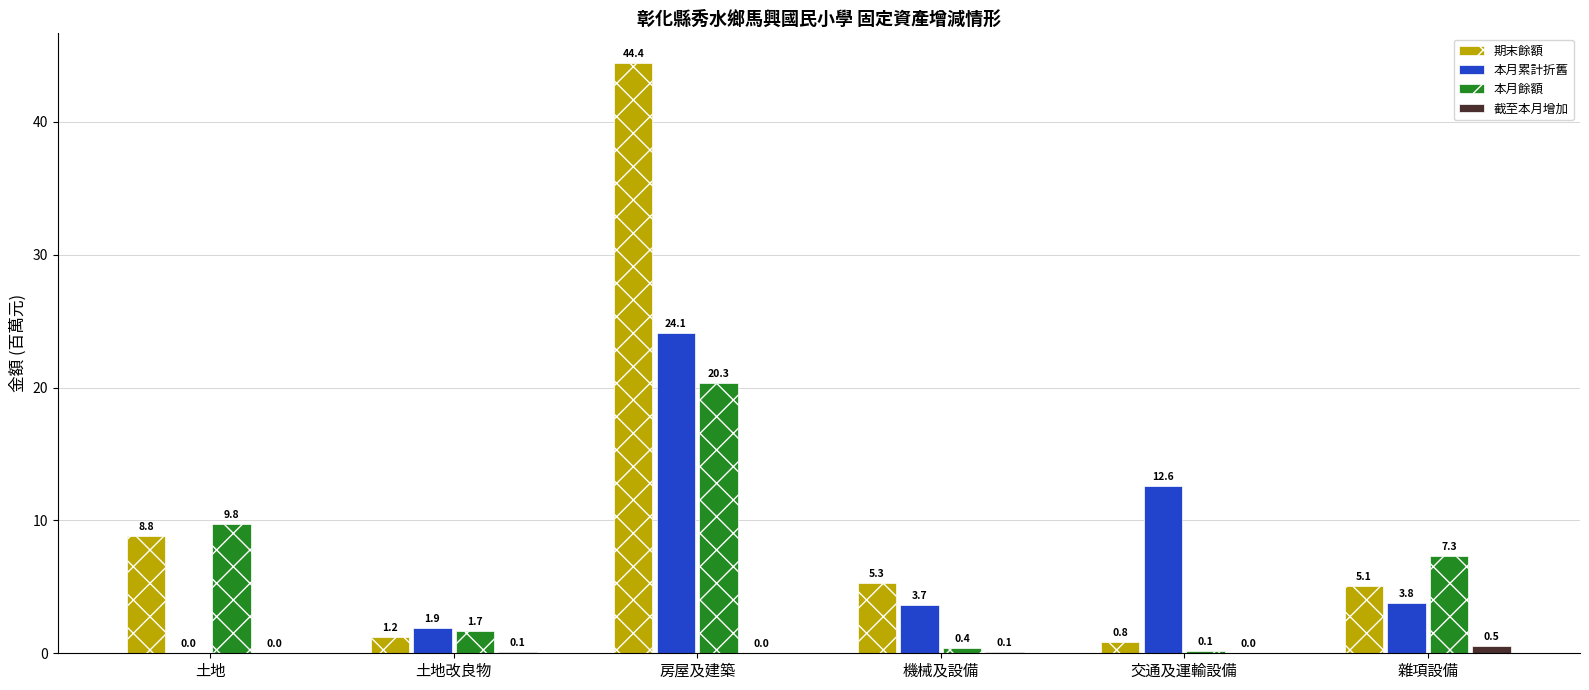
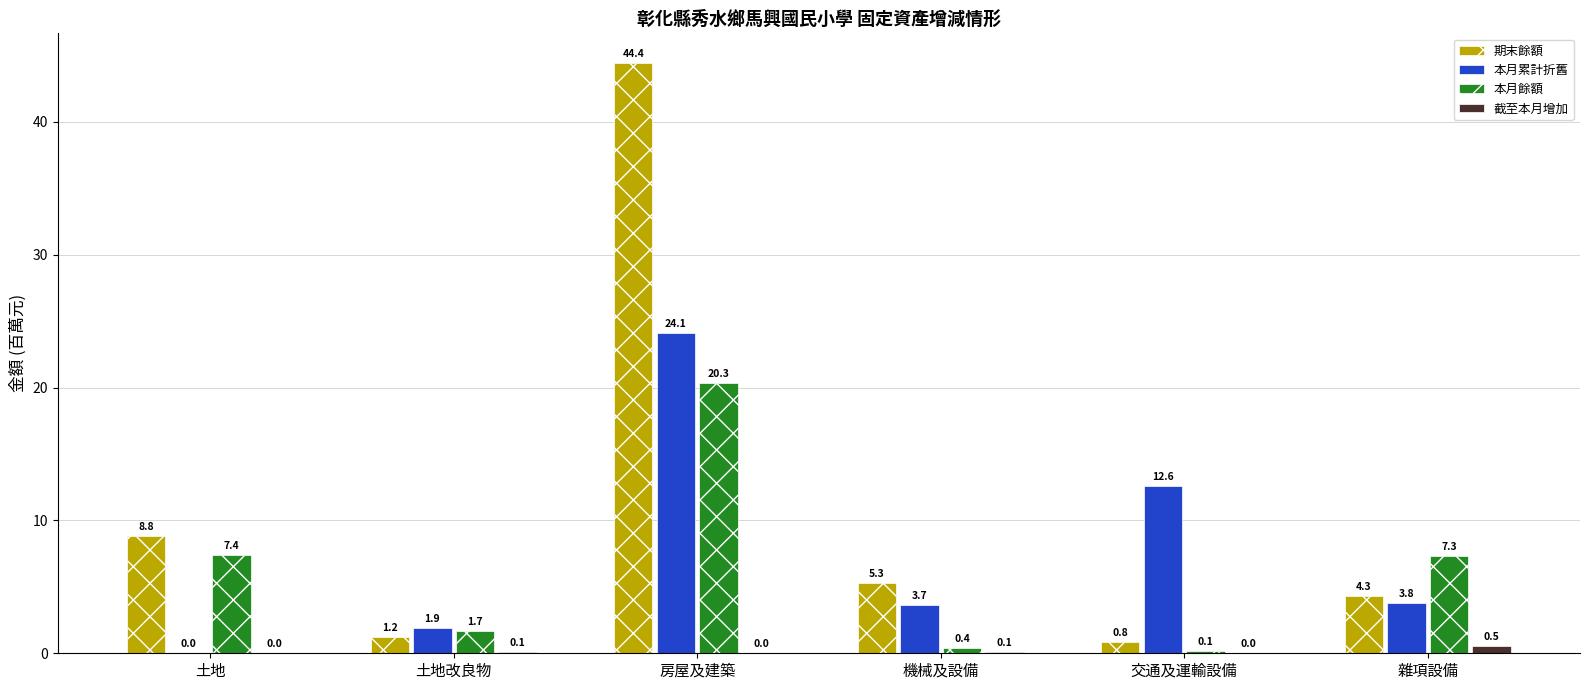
  {
    "期末餘額": {
      "土地": 8.8,
      "土地改良物": 1.2,
      "房屋及建築": 44.4,
      "機械及設備": 5.3,
      "交通及運輸設備": 0.8,
-     "雜項設備": 5.1
+     "雜項設備": 4.3
    },
    "本月累計折舊": {
      "土地": 0.0,
      "土地改良物": 1.9,
      "房屋及建築": 24.1,
      "機械及設備": 3.7,
      "交通及運輸設備": 12.6,
      "雜項設備": 3.8
    },
    "本月餘額": {
-     "土地": 9.8,
+     "土地": 7.4,
      "土地改良物": 1.7,
      "房屋及建築": 20.3,
      "機械及設備": 0.4,
      "交通及運輸設備": 0.1,
      "雜項設備": 7.3
    },
    "截至本月增加": {
      "土地": 0.0,
      "土地改良物": 0.1,
      "房屋及建築": 0.0,
      "機械及設備": 0.1,
      "交通及運輸設備": 0.0,
      "雜項設備": 0.5
    }
  }
